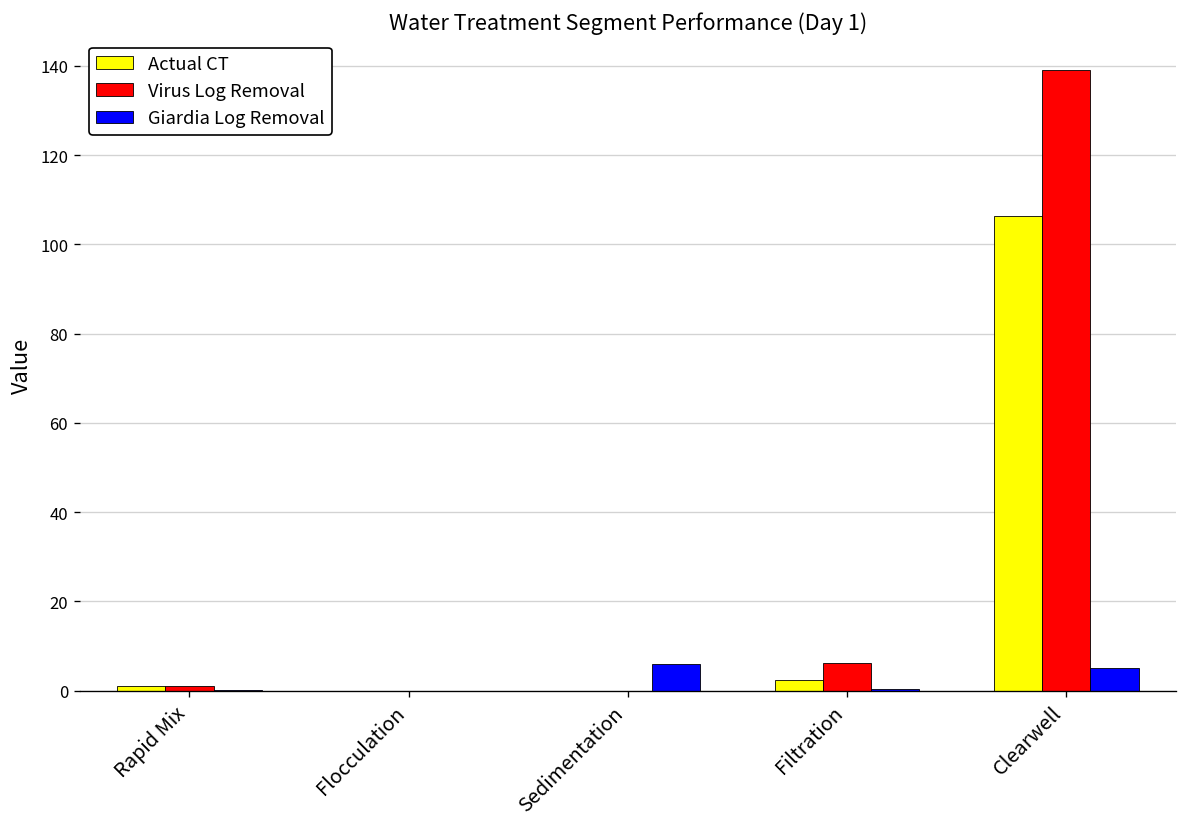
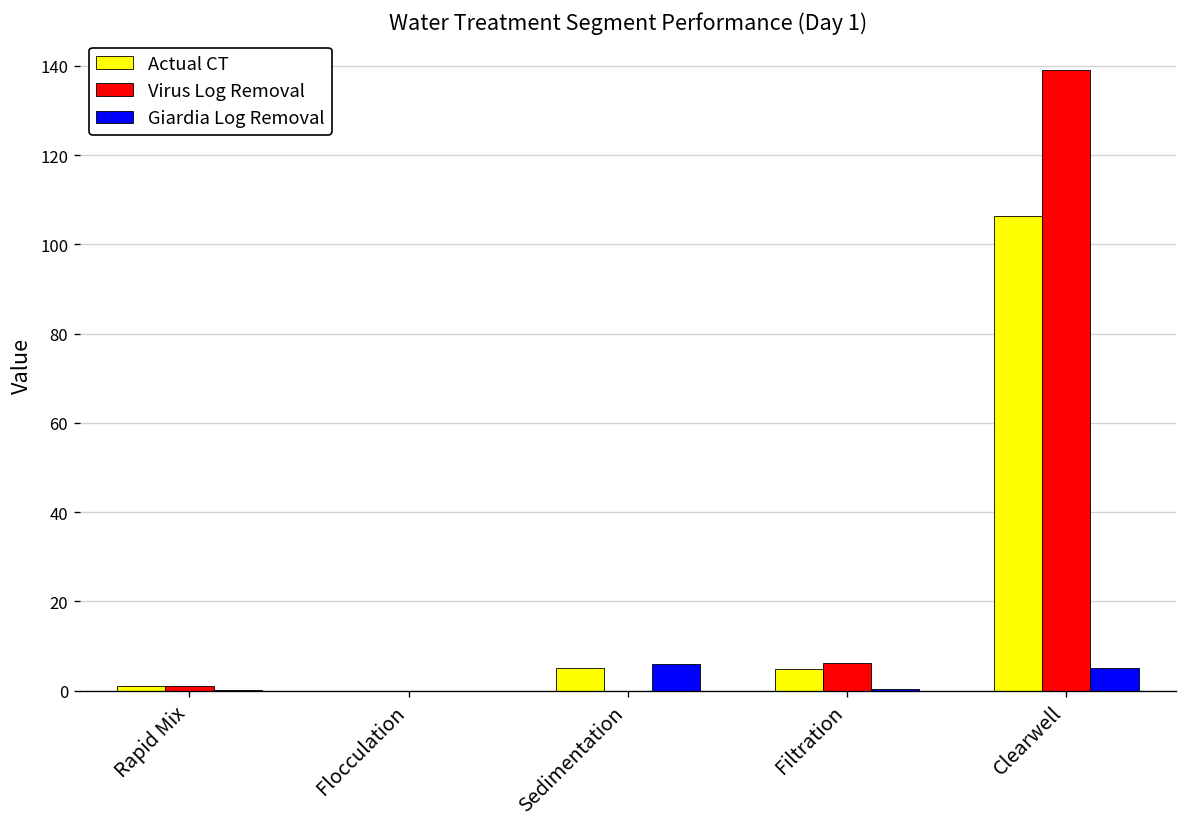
  {
    "Actual CT": {
      "Rapid Mix": 1,
      "Flocculation": 0,
-     "Sedimentation": 0,
-     "Filtration": 2,
+     "Sedimentation": 5,
+     "Filtration": 5,
      "Clearwell": 106
    },
    "Virus Log Removal": {
      "Rapid Mix": 1,
      "Flocculation": 0,
      "Sedimentation": 0,
      "Filtration": 6,
      "Clearwell": 139
    },
    "Giardia Log Removal": {
      "Flocculation": 0,
      "Sedimentation": 6,
      "Clearwell": 5
    }
  }
